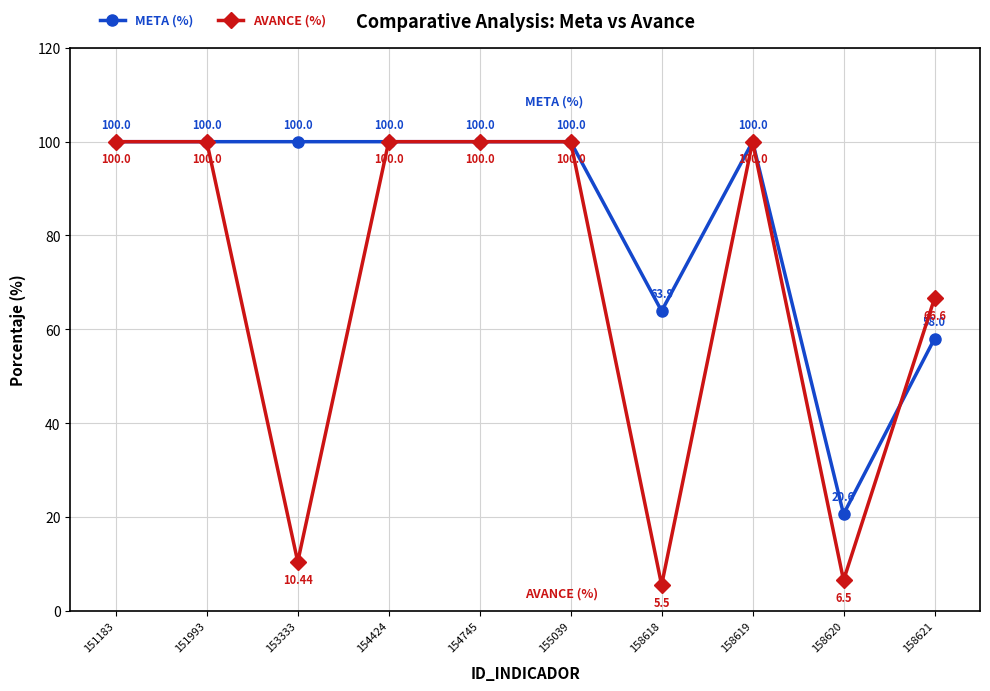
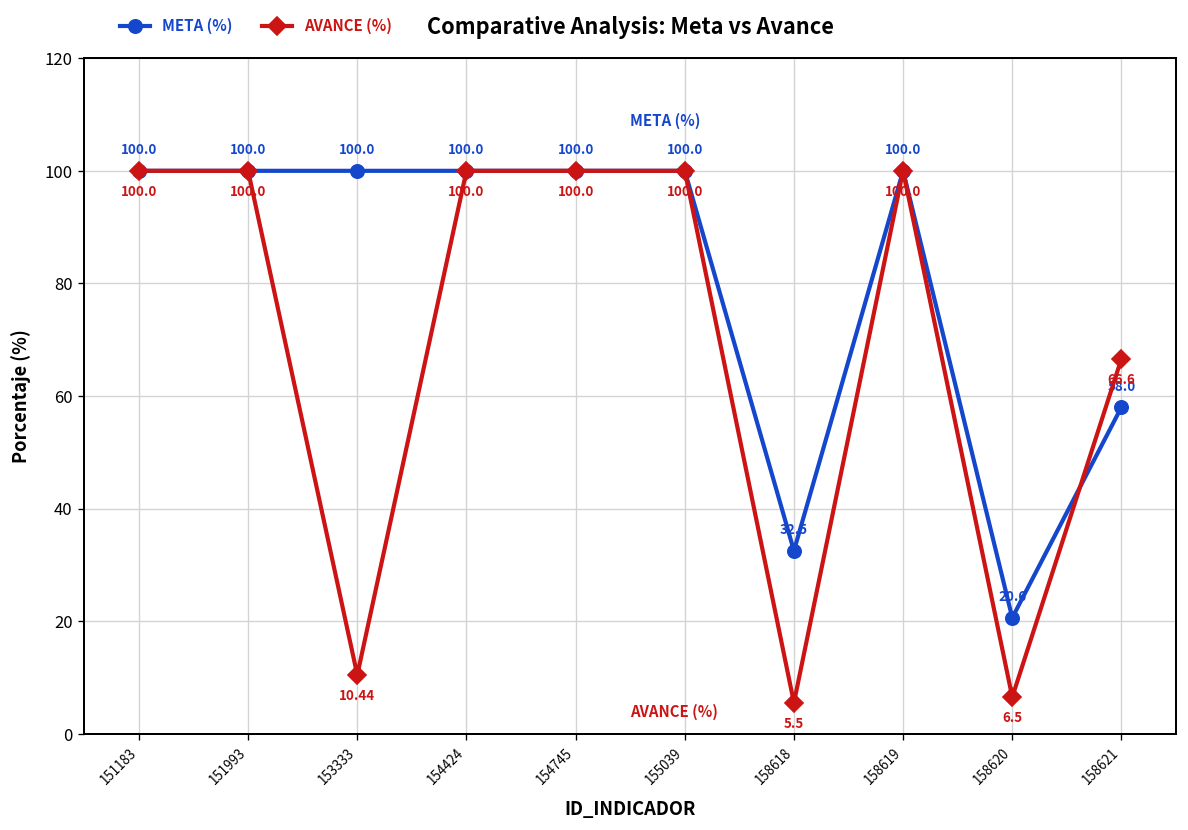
  {
    "META (%)": {
      "153333": 100.0,
-     "158618": 63.9,
+     "158618": 32.5,
      "158620": 20.6
    },
    "AVANCE (%)": {
      "153333": 10.44,
      "158618": 5.5,
      "158620": 6.5
    }
  }
